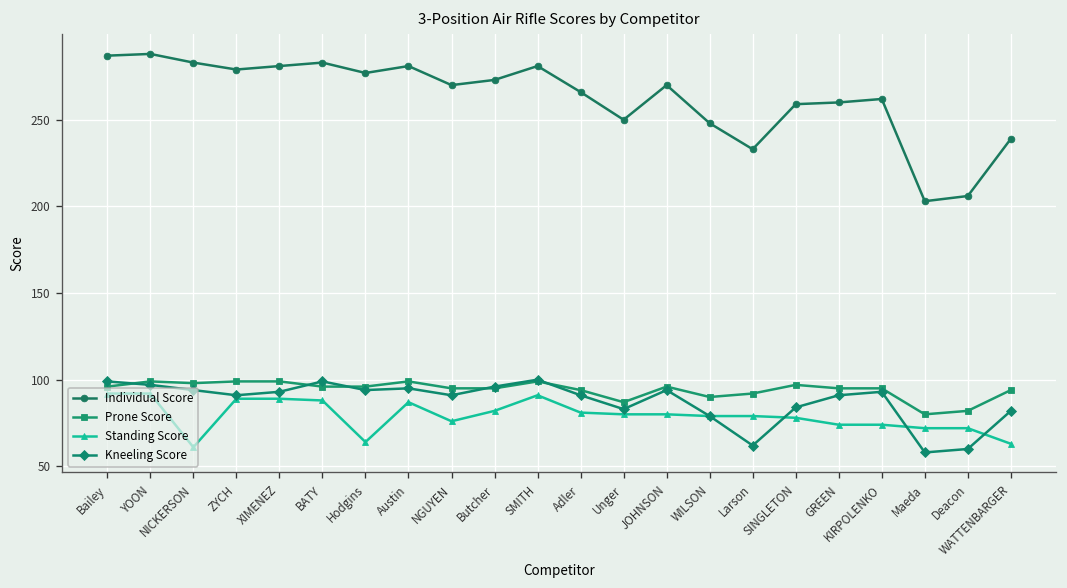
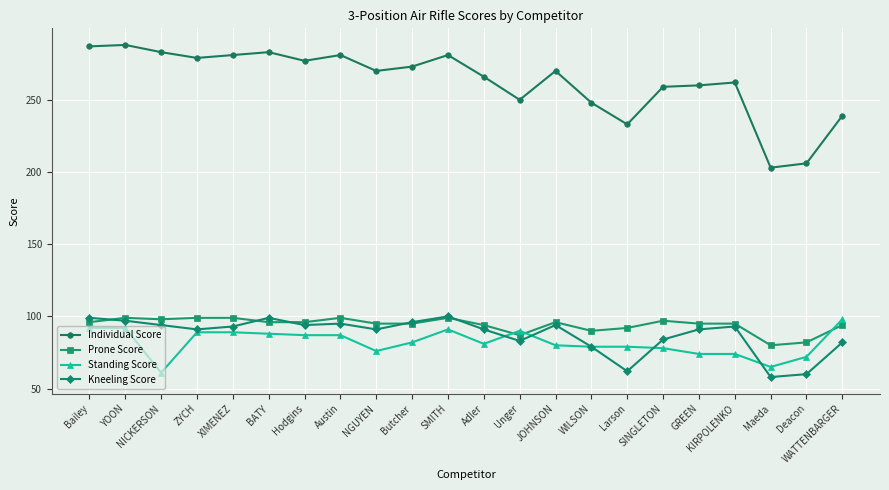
  {
    "Standing Score": {
      "ZYCH": 89,
      "XIMENEZ": 89,
      "BATY": 88,
-     "Hodgins": 64,
+     "Hodgins": 87,
      "Austin": 87,
      "NGUYEN": 76,
      "Butcher": 82,
      "SMITH": 91,
      "Adler": 81,
-     "Unger": 80,
+     "Unger": 90,
      "JOHNSON": 80,
      "Larson": 79,
      "SINGLETON": 78,
      "GREEN": 74,
      "KIRPOLENKO": 74,
-     "Maeda": 72,
+     "Maeda": 65,
      "Deacon": 72,
-     "WATTENBARGER": 63
+     "WATTENBARGER": 98
    }
  }
